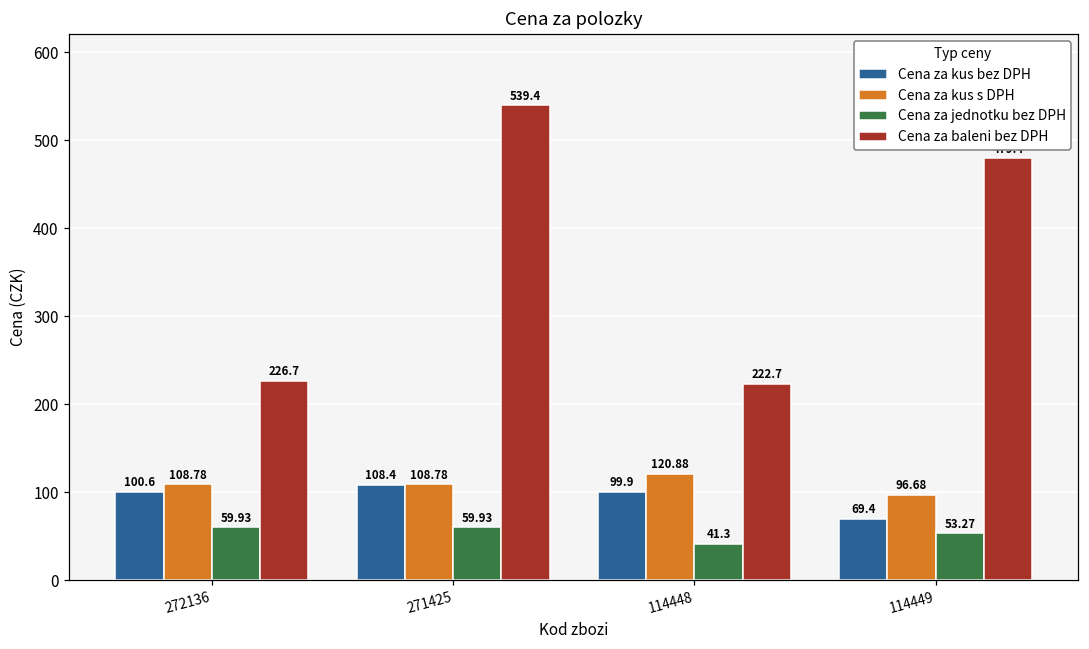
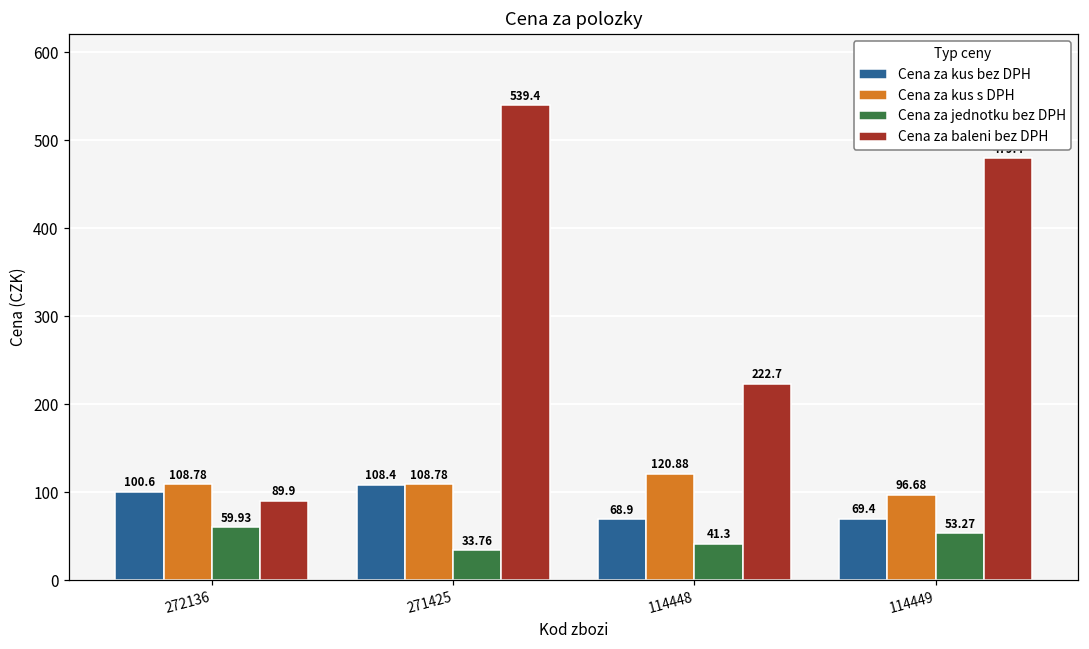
  {
    "Cena za kus bez DPH": {
      "272136": 100.6,
      "271425": 108.4,
-     "114448": 99.9,
+     "114448": 68.9,
      "114449": 69.4
    },
    "Cena za kus s DPH": {
      "272136": 108.78,
      "271425": 108.78,
      "114448": 120.88,
      "114449": 96.68
    },
    "Cena za jednotku bez DPH": {
      "272136": 59.93,
-     "271425": 59.93,
+     "271425": 33.76,
      "114448": 41.3,
      "114449": 53.27
    },
    "Cena za baleni bez DPH": {
-     "272136": 226.7,
+     "272136": 89.9,
      "271425": 539.4,
      "114448": 222.7
    }
  }
